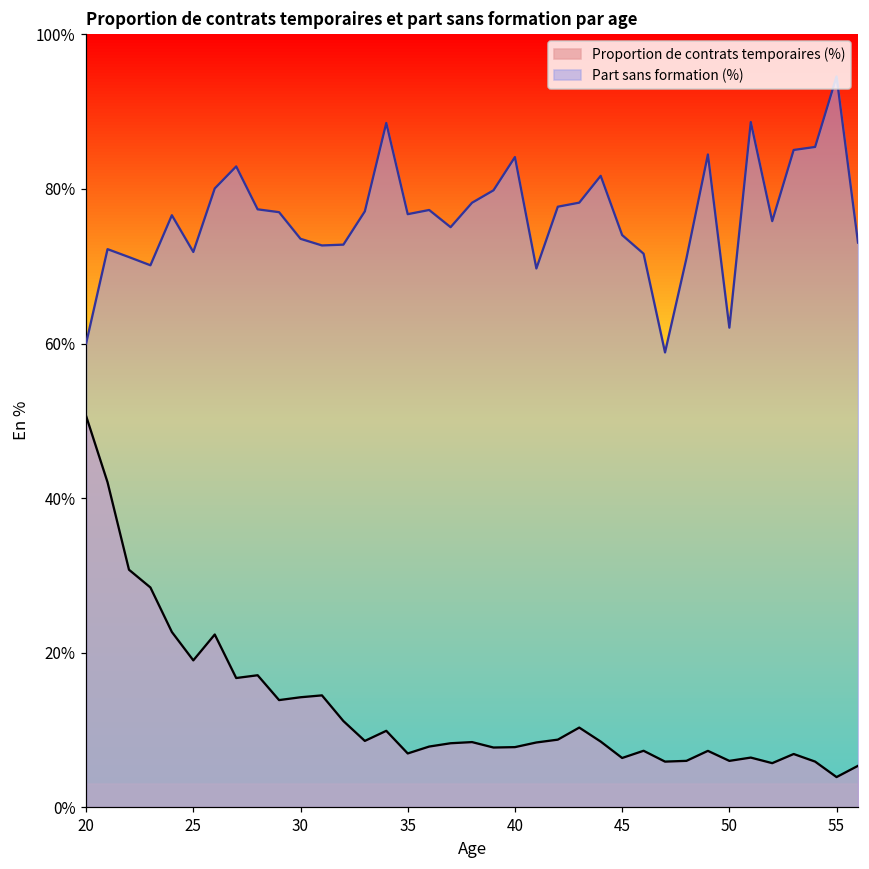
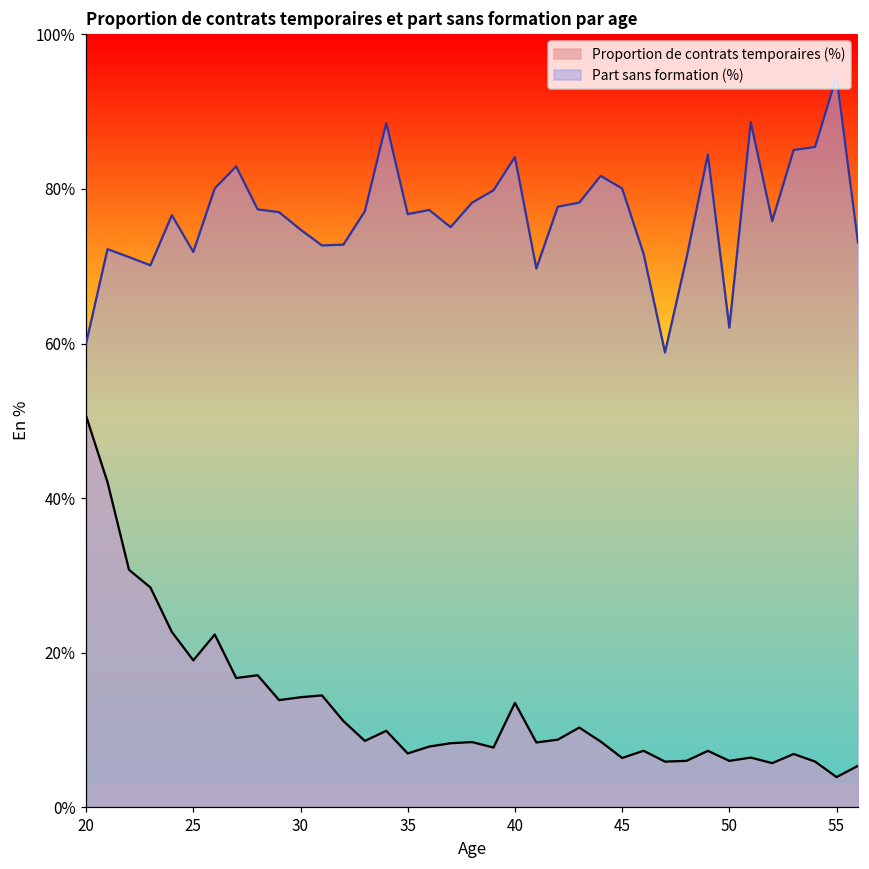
  {
    "Proportion de contrats temporaires (%)": {
      "20": "51%",
      "25": "19%",
      "30": "14%",
      "35": "7%",
-     "40": "8%",
+     "40": "13%",
      "45": "6%",
      "50": "6%",
      "55": "4%"
    },
    "Part sans formation (%)": {
      "20": "60%",
      "25": "72%",
-     "30": "74%",
+     "30": "75%",
      "35": "77%",
      "40": "84%",
-     "45": "74%",
+     "45": "80%",
      "50": "62%"
    }
  }
